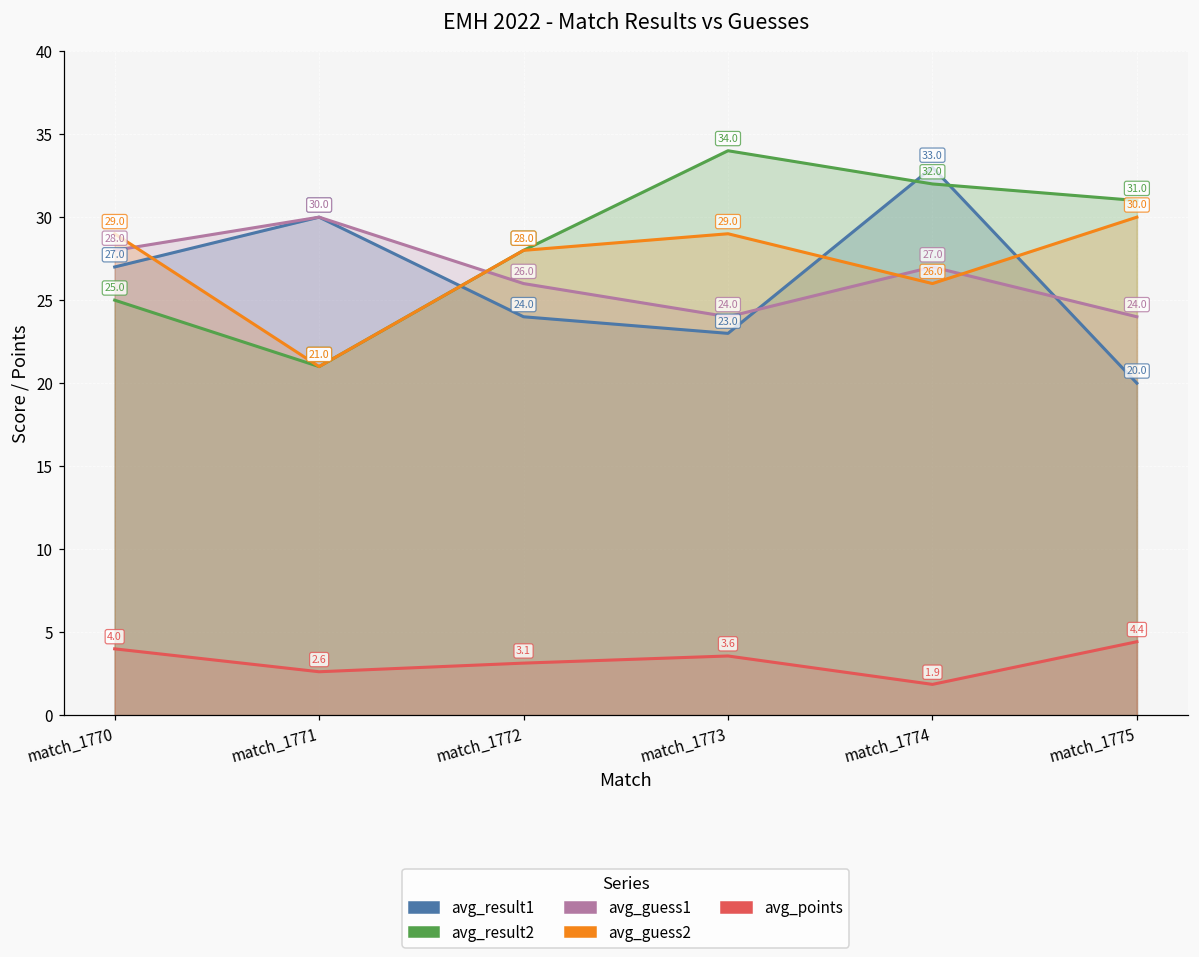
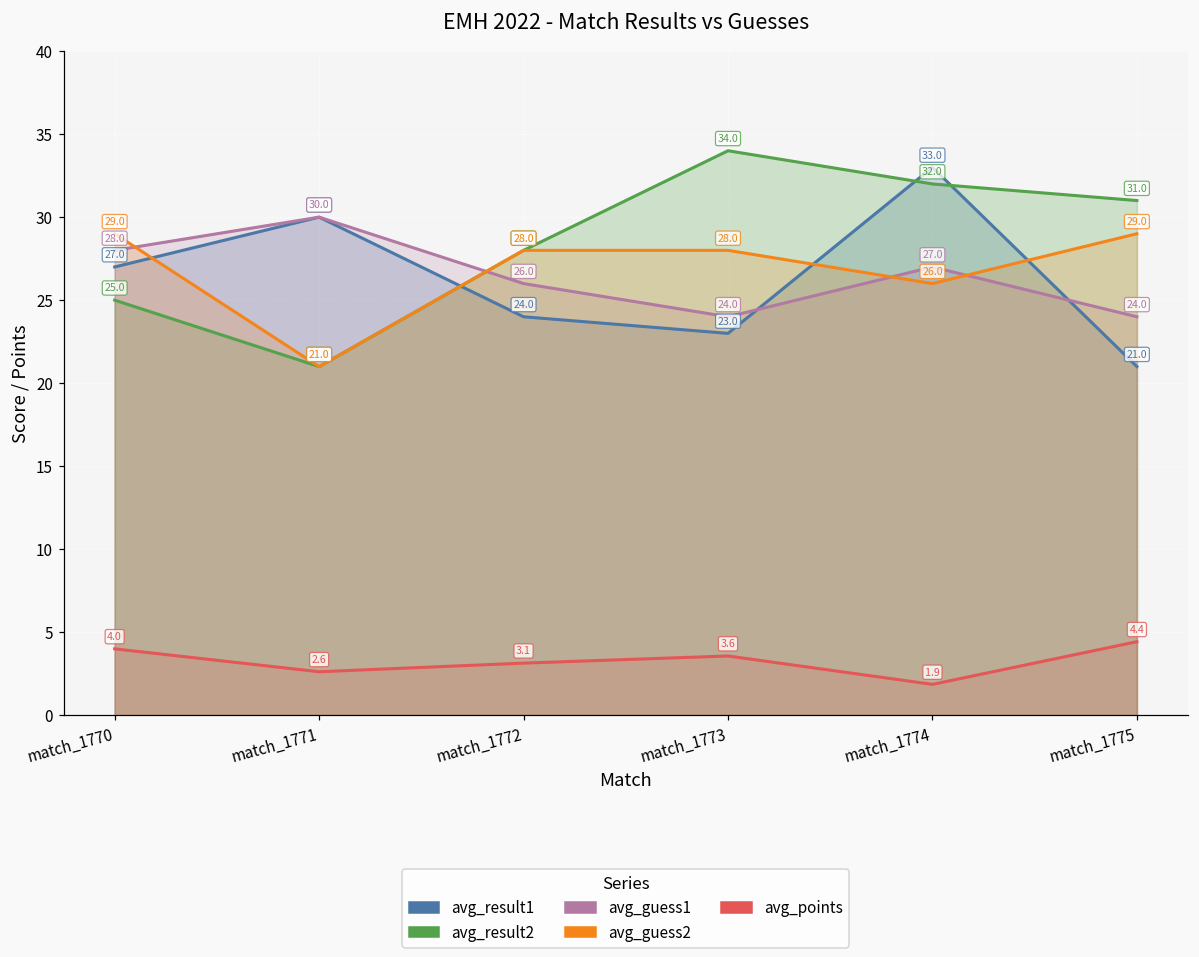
  {
    "avg_result1": {
-     "match_1775": 20.0
+     "match_1775": 21.0
    },
    "avg_guess2": {
-     "match_1773": 29.0,
-     "match_1775": 30.0
+     "match_1773": 28.0,
+     "match_1775": 29.0
    }
  }
